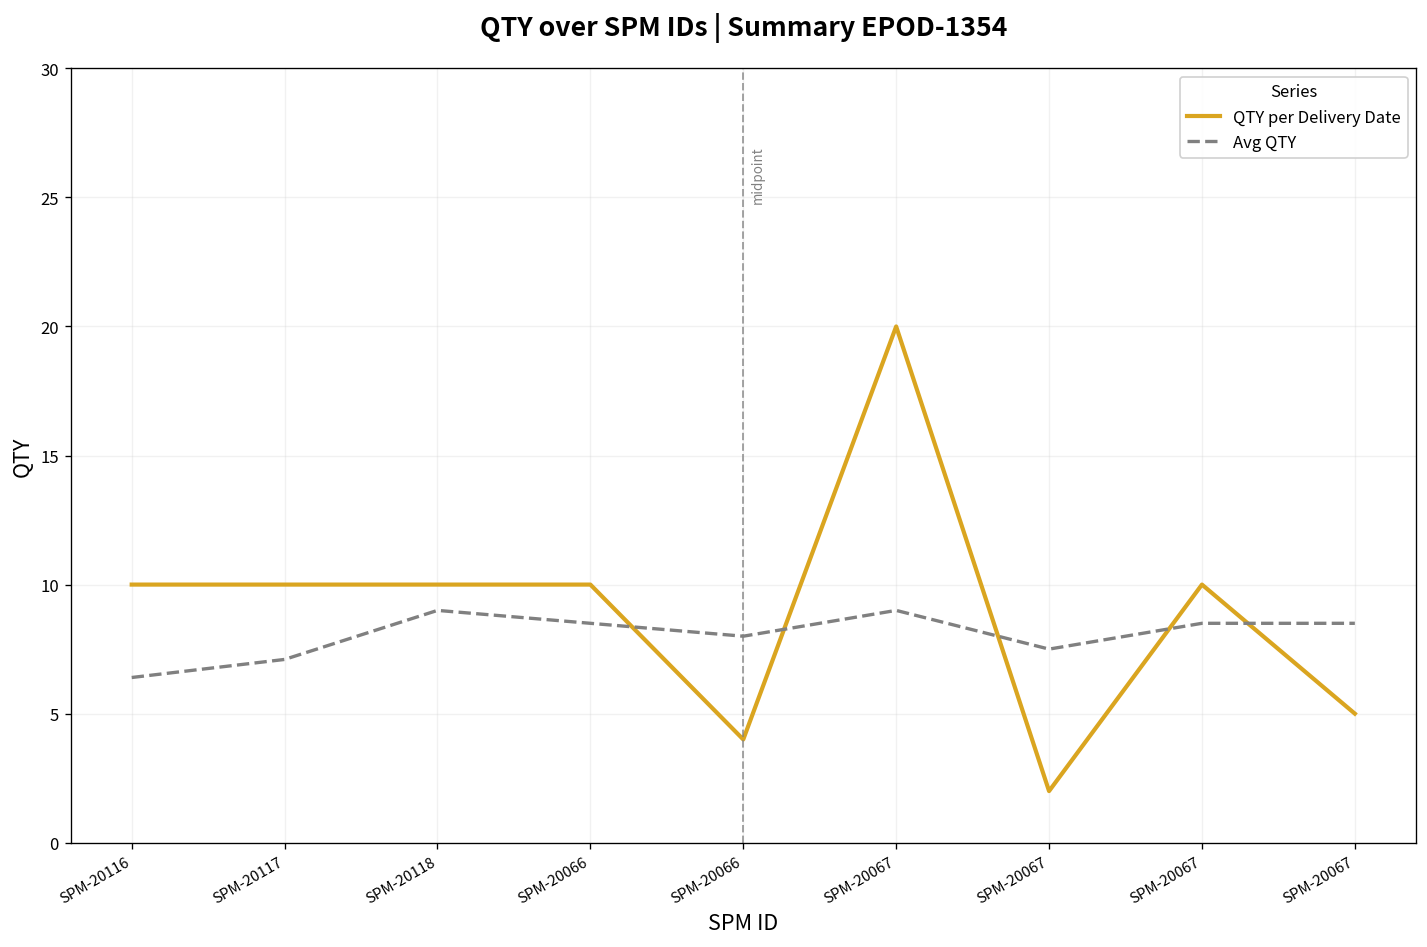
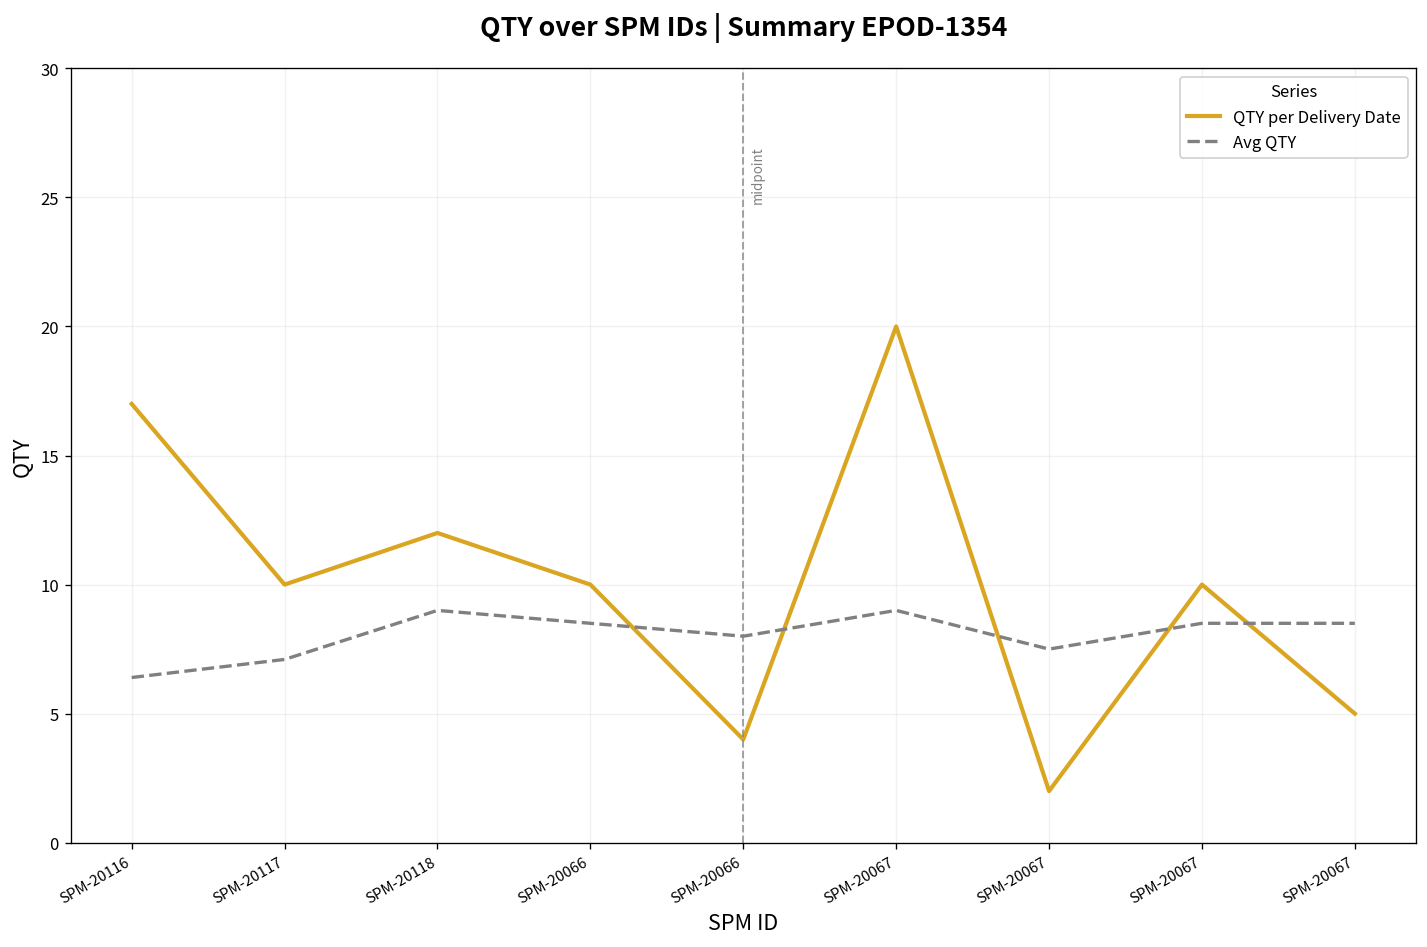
  {
    "QTY per Delivery Date": {
-     "SPM-20116": 10,
+     "SPM-20116": 17,
      "SPM-20117": 10,
-     "SPM-20118": 10
+     "SPM-20118": 12
    },
    "Avg QTY": {
      "SPM-20116": 6.4,
      "SPM-20117": 7,
      "SPM-20118": 9
    }
  }
